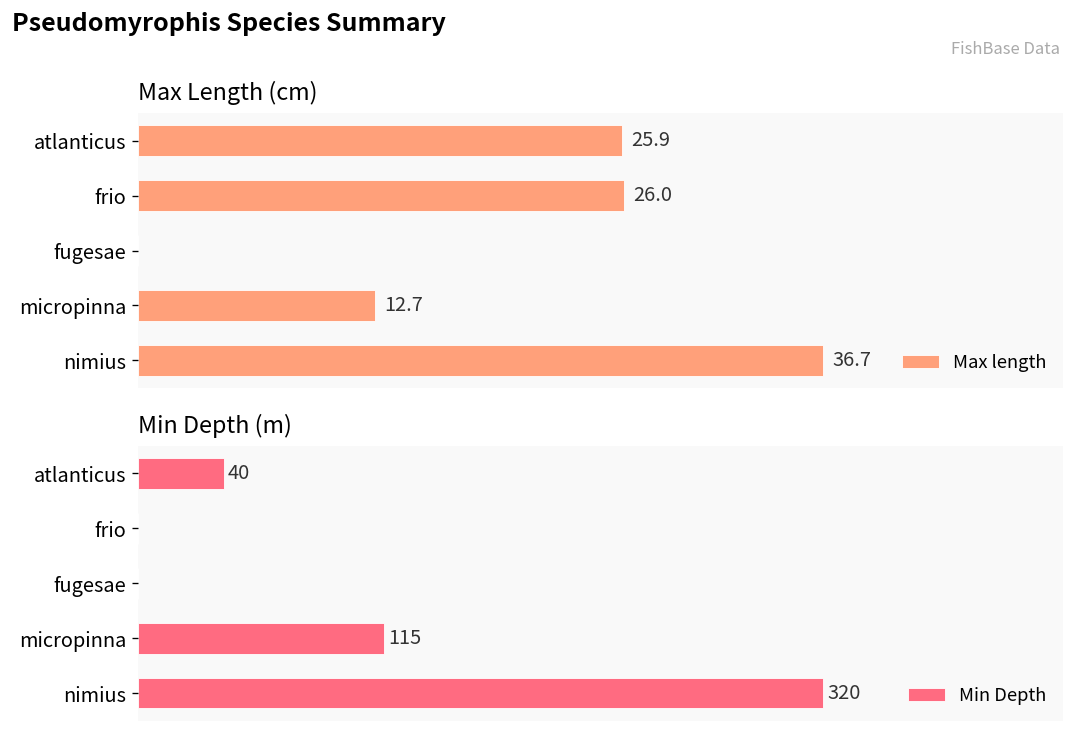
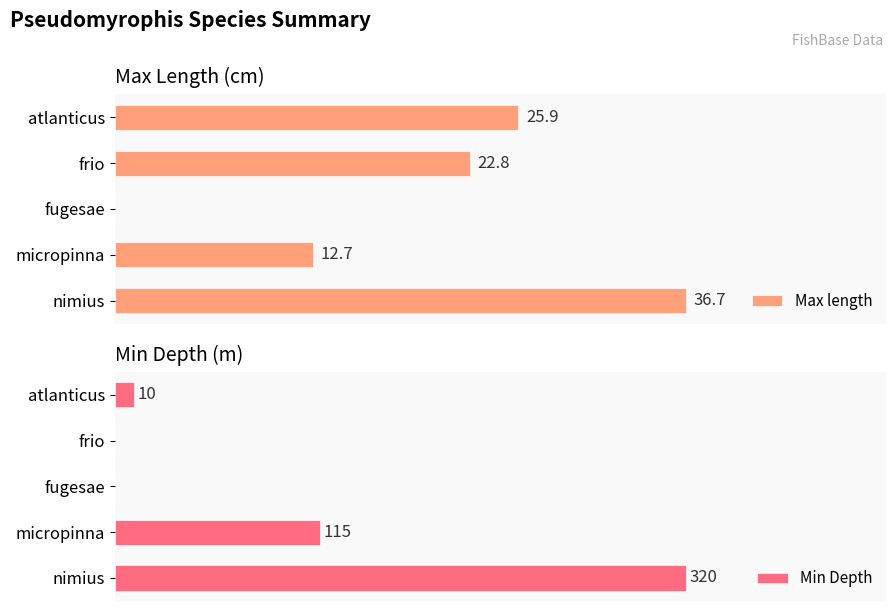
  {
    "Max Length (cm)": {
      "atlanticus": 25.9,
-     "frio": 26.0,
+     "frio": 22.8,
      "micropinna": 12.7,
      "nimius": 36.7
    },
    "Min Depth (m)": {
-     "atlanticus": 40,
+     "atlanticus": 10,
      "micropinna": 115,
      "nimius": 320
    }
  }
